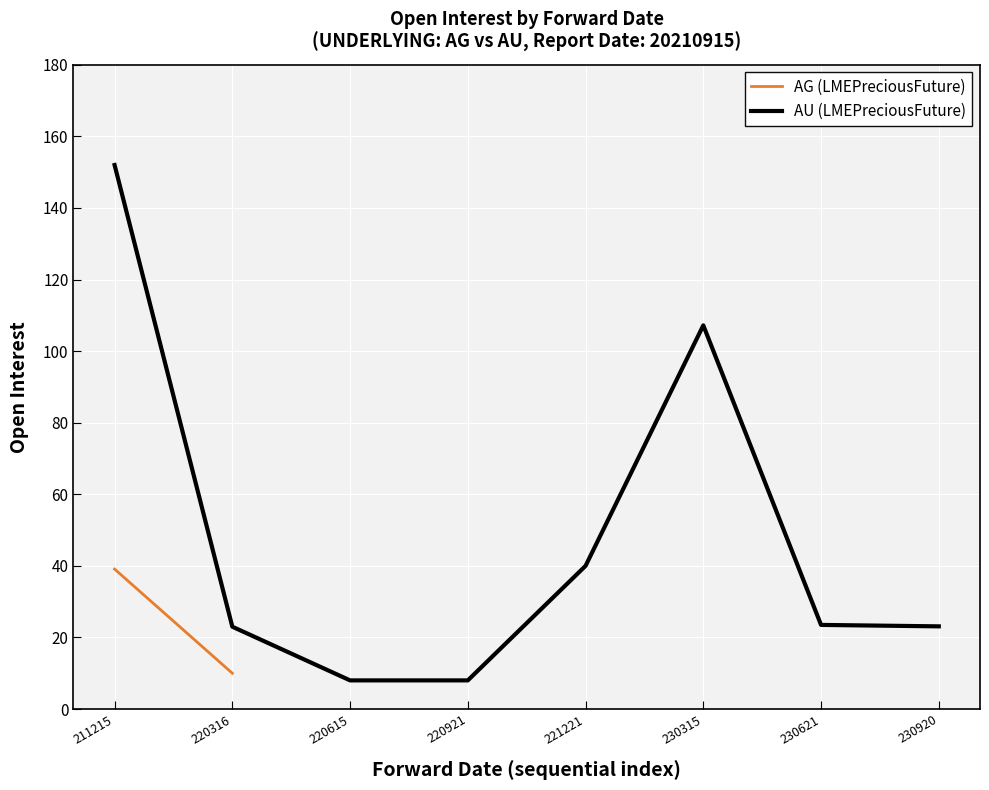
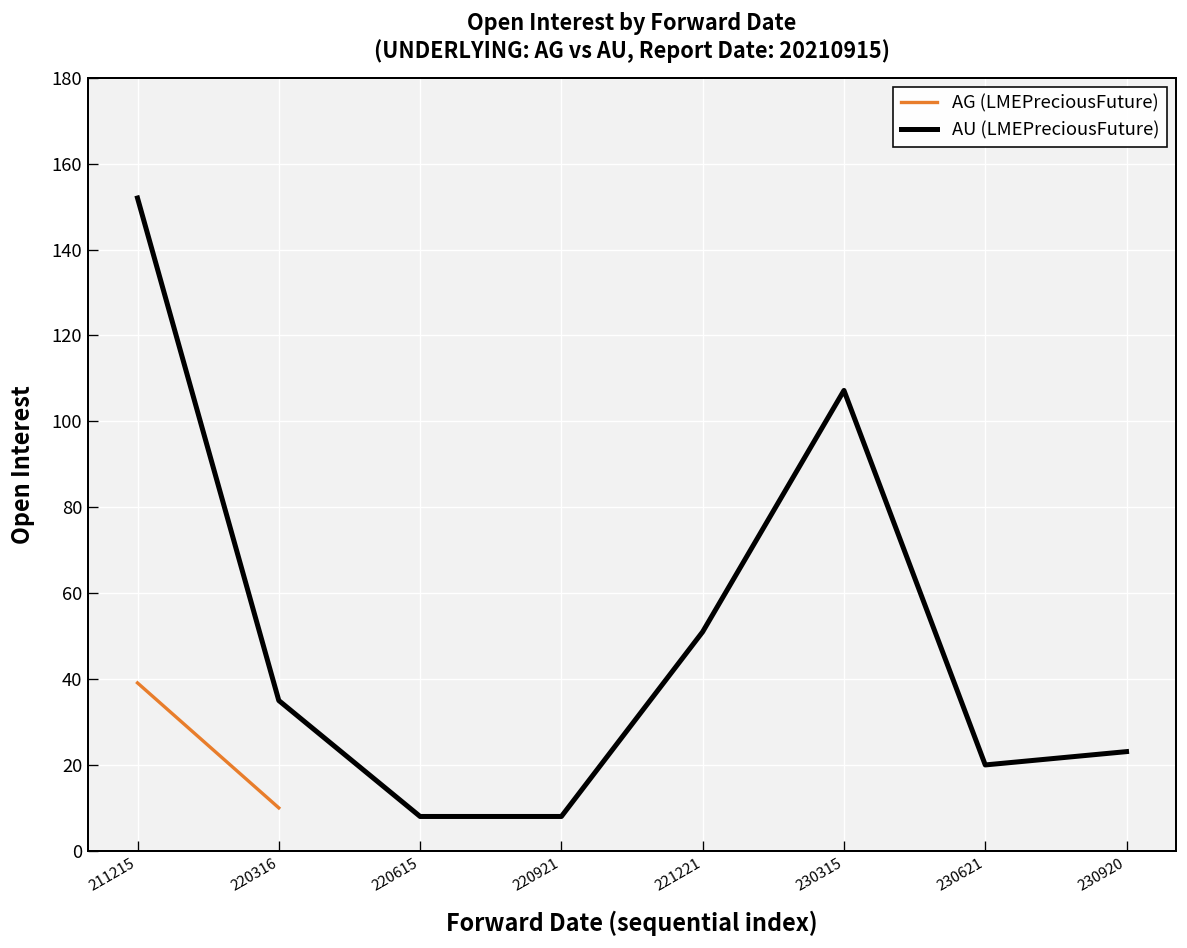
  {
    "AG (LMEPreciousFuture)": {
      "211215": 39,
      "220316": 10
    },
    "AU (LMEPreciousFuture)": {
      "211215": 152,
-     "220316": 23,
+     "220316": 35,
      "220615": 8,
      "220921": 8,
-     "221221": 40,
+     "221221": 51,
      "230315": 107,
-     "230621": 24,
+     "230621": 20,
      "230920": 23
    }
  }
